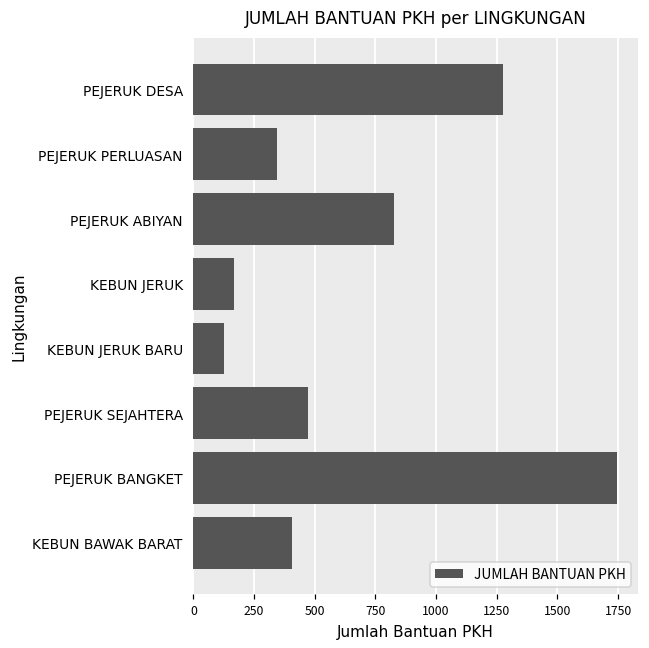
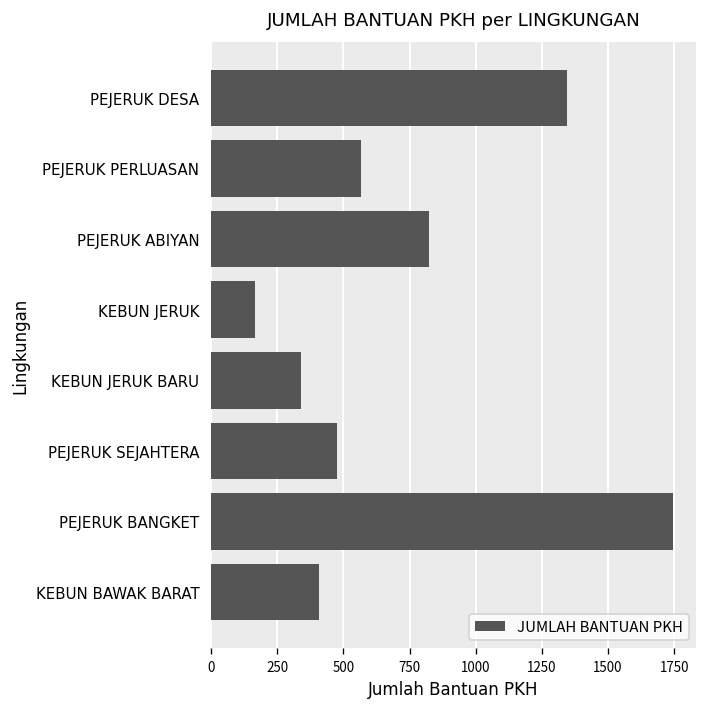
  {
-   "PEJERUK DESA": 1280,
-   "PEJERUK PERLUASAN": 350,
+   "PEJERUK DESA": 1350,
+   "PEJERUK PERLUASAN": 570,
    "PEJERUK ABIYAN": 830,
    "KEBUN JERUK": 170,
-   "KEBUN JERUK BARU": 130,
+   "KEBUN JERUK BARU": 340,
    "PEJERUK SEJAHTERA": 470,
    "PEJERUK BANGKET": 1750,
    "KEBUN BAWAK BARAT": 410
  }
